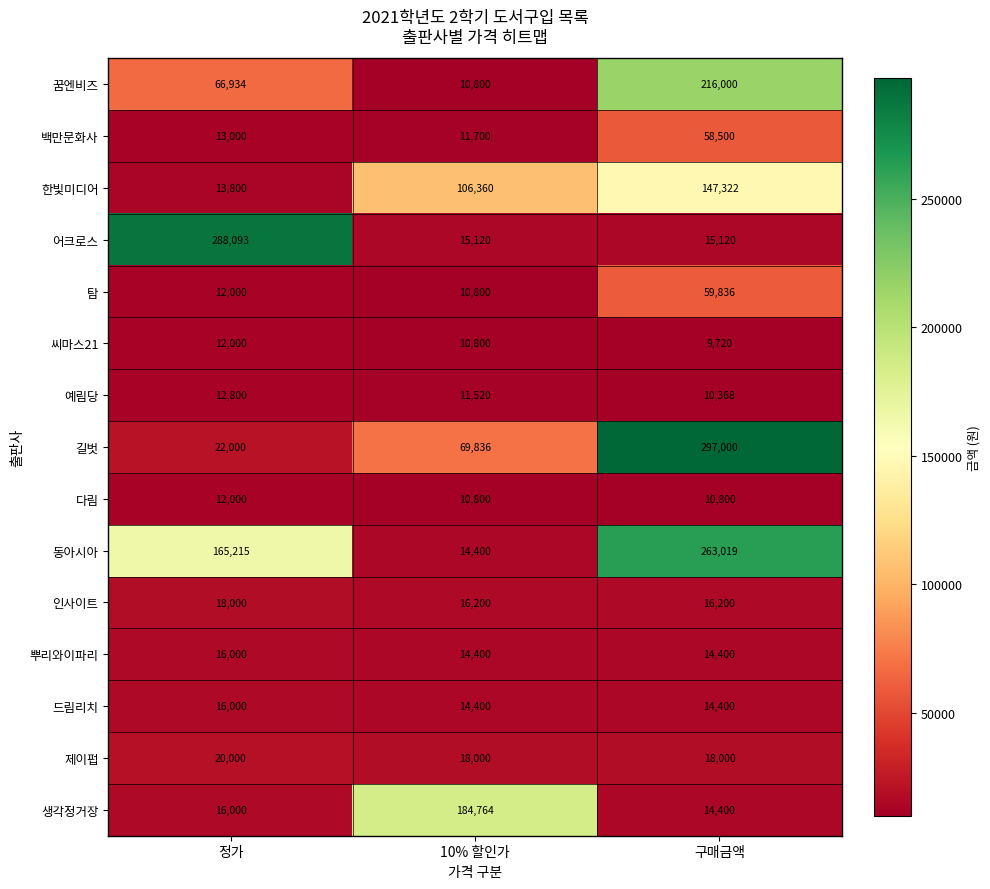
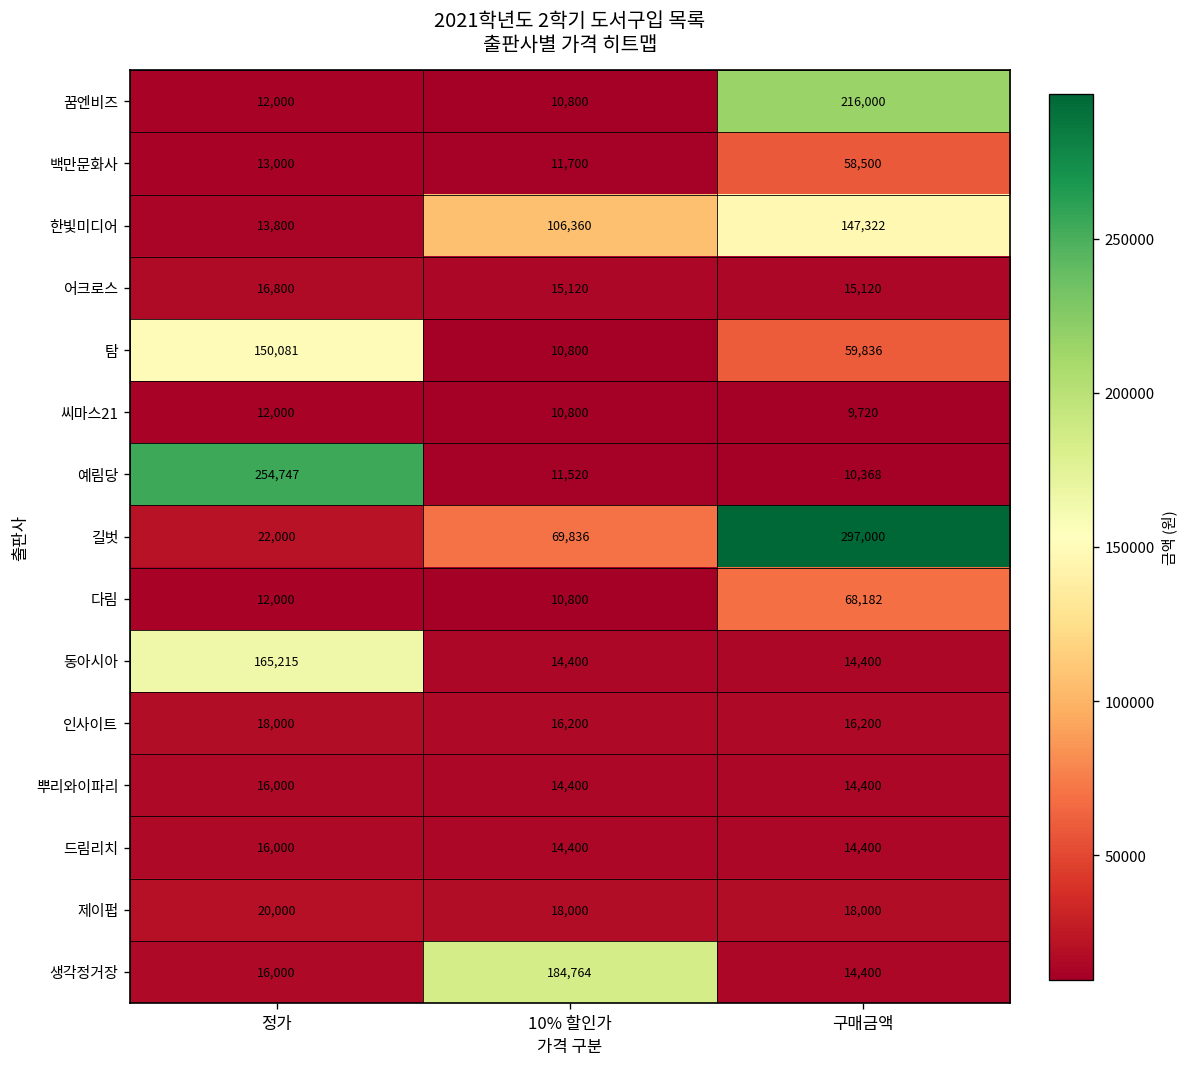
  {
    "꿈엔비즈": {
-     "정가": "66,934",
+     "정가": "12,000",
      "10% 할인가": "10,800",
      "구매금액": "216,000"
    },
    "백만문화사": {
      "정가": "13,000",
      "10% 할인가": "11,700",
      "구매금액": "58,500"
    },
    "한빛미디어": {
      "정가": "13,800",
      "10% 할인가": "106,360",
      "구매금액": "147,322"
    },
    "어크로스": {
-     "정가": "288,093",
+     "정가": "16,800",
      "10% 할인가": "15,120",
      "구매금액": "15,120"
    },
    "탐": {
-     "정가": "12,000",
+     "정가": "150,081",
      "10% 할인가": "10,800",
      "구매금액": "59,836"
    },
    "씨마스21": {
      "정가": "12,000",
      "10% 할인가": "10,800",
      "구매금액": "9,720"
    },
    "예림당": {
-     "정가": "12,800",
+     "정가": "254,747",
      "10% 할인가": "11,520",
      "구매금액": "10,368"
    },
    "길벗": {
      "정가": "22,000",
      "10% 할인가": "69,836",
      "구매금액": "297,000"
    },
    "다림": {
      "정가": "12,000",
      "10% 할인가": "10,800",
-     "구매금액": "10,800"
+     "구매금액": "68,182"
    },
    "동아시아": {
      "정가": "165,215",
      "10% 할인가": "14,400",
-     "구매금액": "263,019"
+     "구매금액": "14,400"
    },
    "인사이트": {
      "정가": "18,000",
      "10% 할인가": "16,200",
      "구매금액": "16,200"
    },
    "뿌리와이파리": {
      "정가": "16,000",
      "10% 할인가": "14,400",
      "구매금액": "14,400"
    },
    "드림리치": {
      "정가": "16,000",
      "10% 할인가": "14,400",
      "구매금액": "14,400"
    },
    "제이펍": {
      "정가": "20,000",
      "10% 할인가": "18,000",
      "구매금액": "18,000"
    },
    "생각정거장": {
      "정가": "16,000",
      "10% 할인가": "184,764",
      "구매금액": "14,400"
    }
  }
